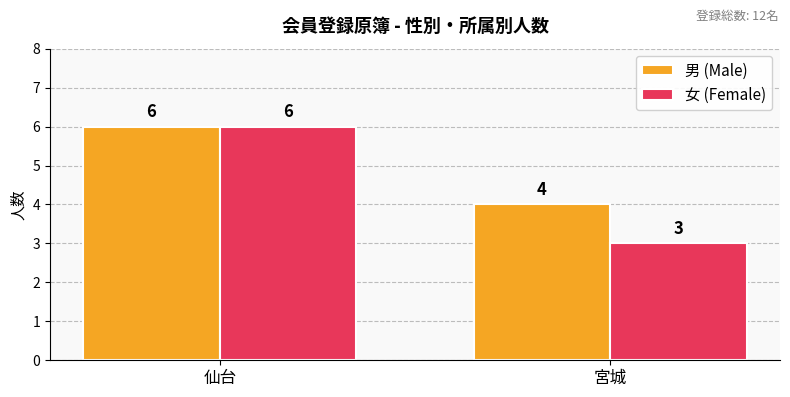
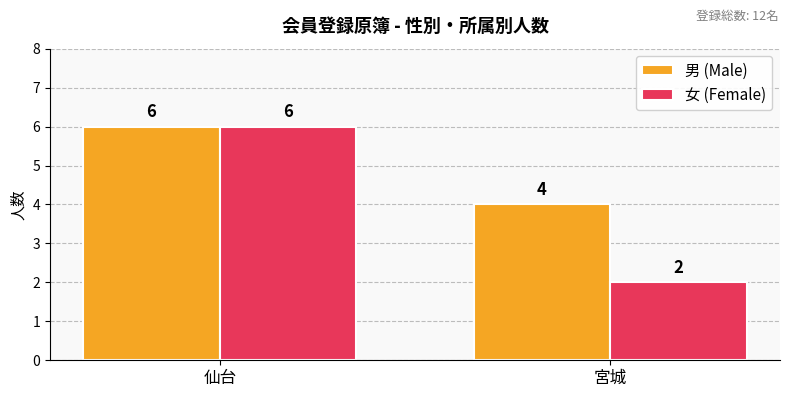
  {
    "男 (Male)": {
      "仙台": 6,
      "宮城": 4
    },
    "女 (Female)": {
      "仙台": 6,
-     "宮城": 3
+     "宮城": 2
    }
  }
